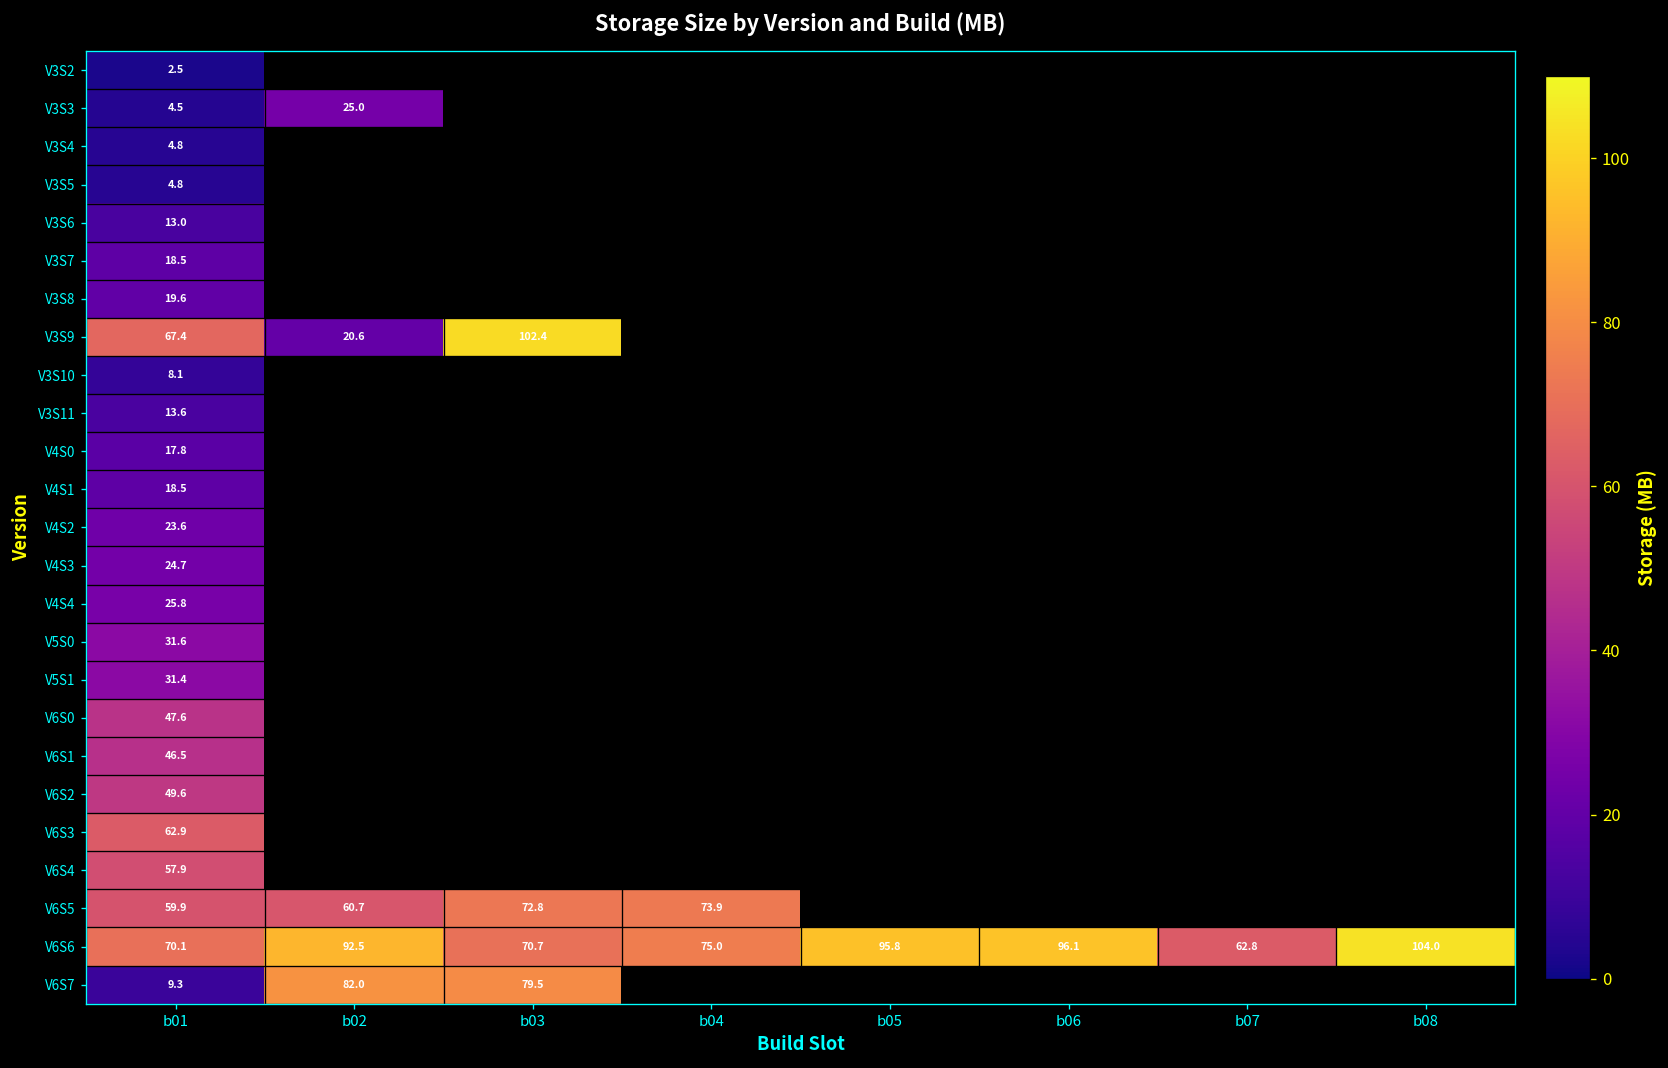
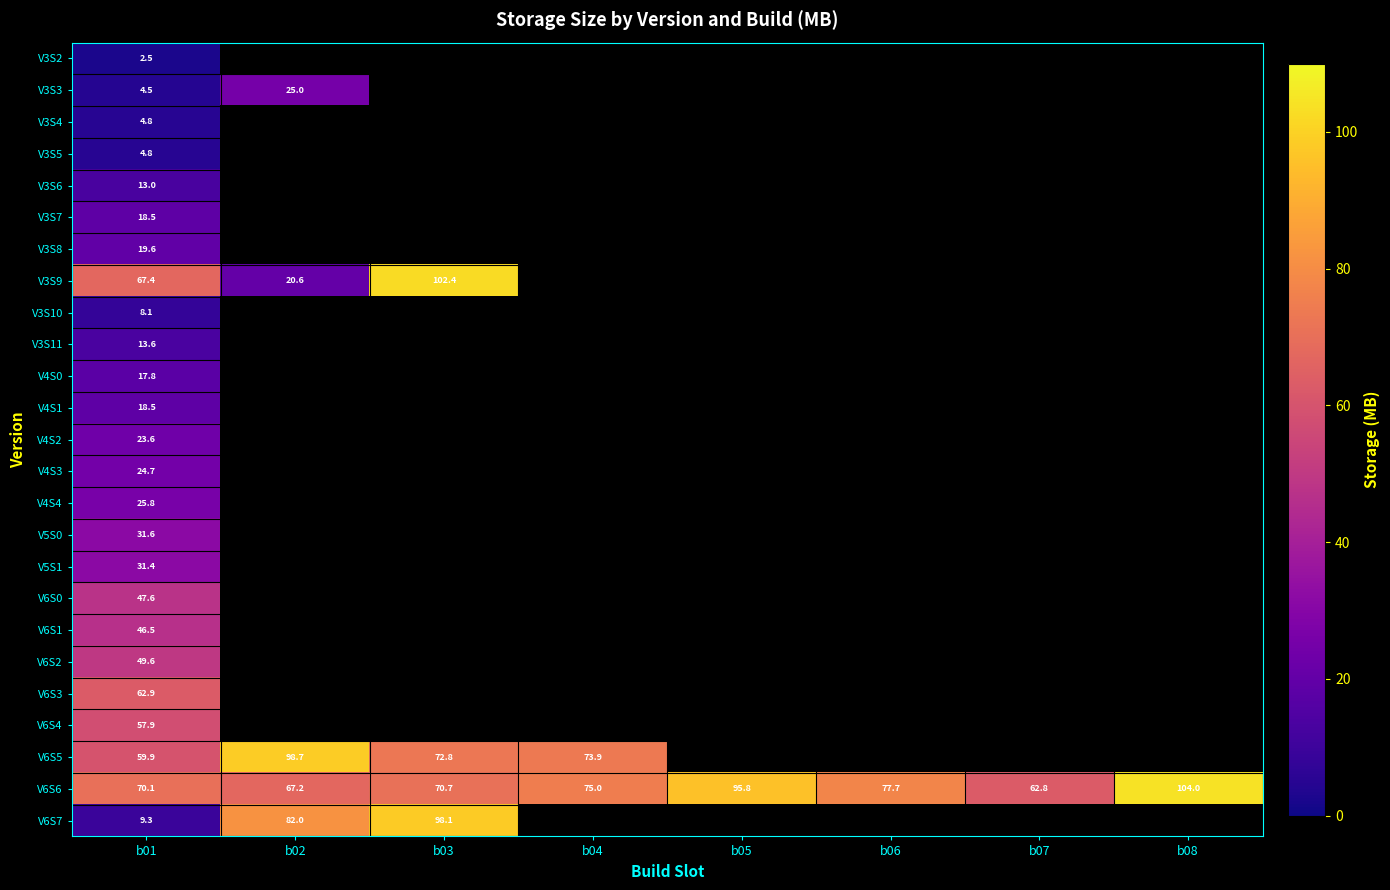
  {
    "V3S2": {
      "b01": 2.5
    },
    "V3S3": {
      "b01": 4.5,
      "b02": 25.0
    },
    "V3S4": {
      "b01": 4.8
    },
    "V3S5": {
      "b01": 4.8
    },
    "V3S6": {
      "b01": 13.0
    },
    "V3S7": {
      "b01": 18.5
    },
    "V3S8": {
      "b01": 19.6
    },
    "V3S9": {
      "b01": 67.4,
      "b02": 20.6,
      "b03": 102.4
    },
    "V3S10": {
      "b01": 8.1
    },
    "V3S11": {
      "b01": 13.6
    },
    "V4S0": {
      "b01": 17.8
    },
    "V4S1": {
      "b01": 18.5
    },
    "V4S2": {
      "b01": 23.6
    },
    "V4S3": {
      "b01": 24.7
    },
    "V4S4": {
      "b01": 25.8
    },
    "V5S0": {
      "b01": 31.6
    },
    "V5S1": {
      "b01": 31.4
    },
    "V6S0": {
      "b01": 47.6
    },
    "V6S1": {
      "b01": 46.5
    },
    "V6S2": {
      "b01": 49.6
    },
    "V6S3": {
      "b01": 62.9
    },
    "V6S4": {
      "b01": 57.9
    },
    "V6S5": {
      "b01": 59.9,
-     "b02": 60.7,
+     "b02": 98.7,
      "b03": 72.8,
      "b04": 73.9
    },
    "V6S6": {
      "b01": 70.1,
-     "b02": 92.5,
+     "b02": 67.2,
      "b03": 70.7,
      "b04": 75.0,
      "b05": 95.8,
-     "b06": 96.1,
+     "b06": 77.7,
      "b07": 62.8,
      "b08": 104.0
    },
    "V6S7": {
      "b01": 9.3,
      "b02": 82.0,
-     "b03": 79.5
+     "b03": 98.1
    }
  }
